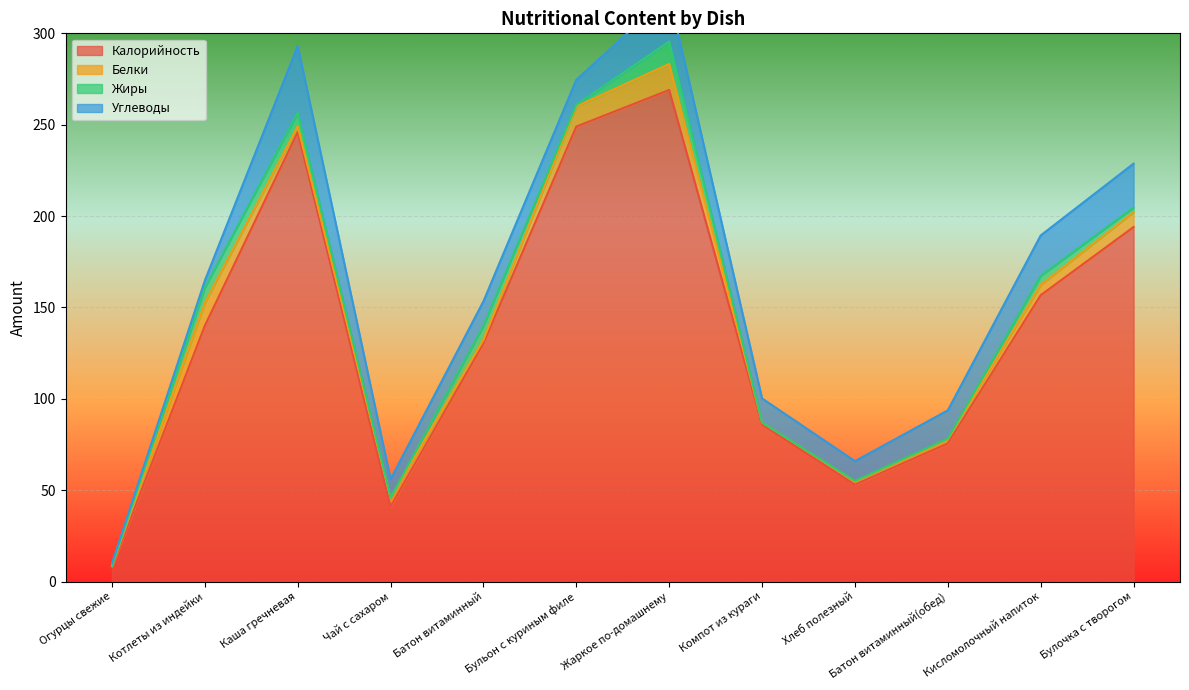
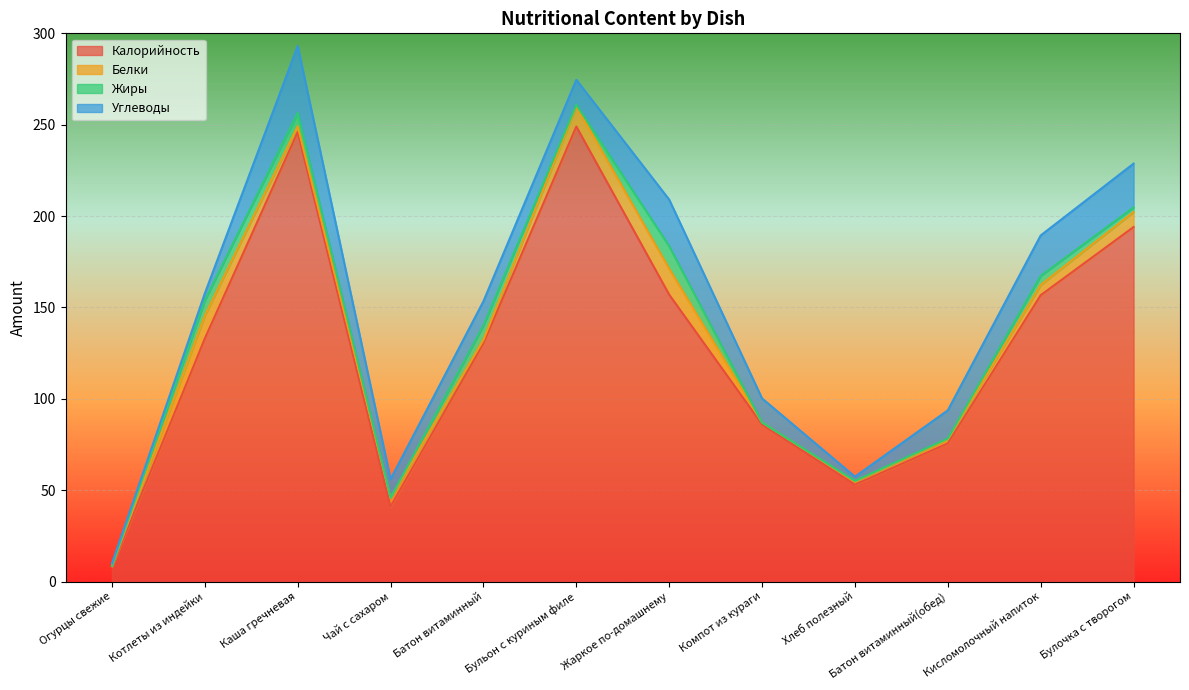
  {
    "Калорийность": {
-     "Котлеты из индейки": 140,
+     "Котлеты из индейки": 133,
      "Каша гречневая": 246,
      "Чай с сахаром": 41,
      "Батон витаминный": 130,
      "Бульон с куриным филе": 249,
-     "Жаркое по-домашнему": 269,
+     "Жаркое по-домашнему": 157,
      "Хлеб полезный": 53,
      "Батон витаминный(обед)": 76,
      "Кисломолочный напиток": 157,
      "Булочка с творогом": 194
    },
    "Белки": {
      "Котлеты из индейки": 13,
      "Каша гречневая": 3,
      "Батон витаминный": 2,
      "Жаркое по-домашнему": 14,
      "Кисломолочный напиток": 6,
      "Булочка с творогом": 8
    },
    "Жиры": {
      "Котлеты из индейки": 8,
      "Каша гречневая": 7,
      "Батон витаминный": 8,
      "Жаркое по-домашнему": 12,
      "Кисломолочный напиток": 5,
      "Булочка с творогом": 3
    },
    "Углеводы": {
      "Огурцы свежие": 2,
      "Котлеты из индейки": 4,
      "Каша гречневая": 37,
      "Чай с сахаром": 10,
      "Батон витаминный": 13,
      "Бульон с куриным филе": 14,
      "Компот из кураги": 13,
-     "Хлеб полезный": 11,
+     "Хлеб полезный": 2,
      "Батон витаминный(обед)": 15,
      "Кисломолочный напиток": 22,
      "Булочка с творогом": 24
    }
  }
